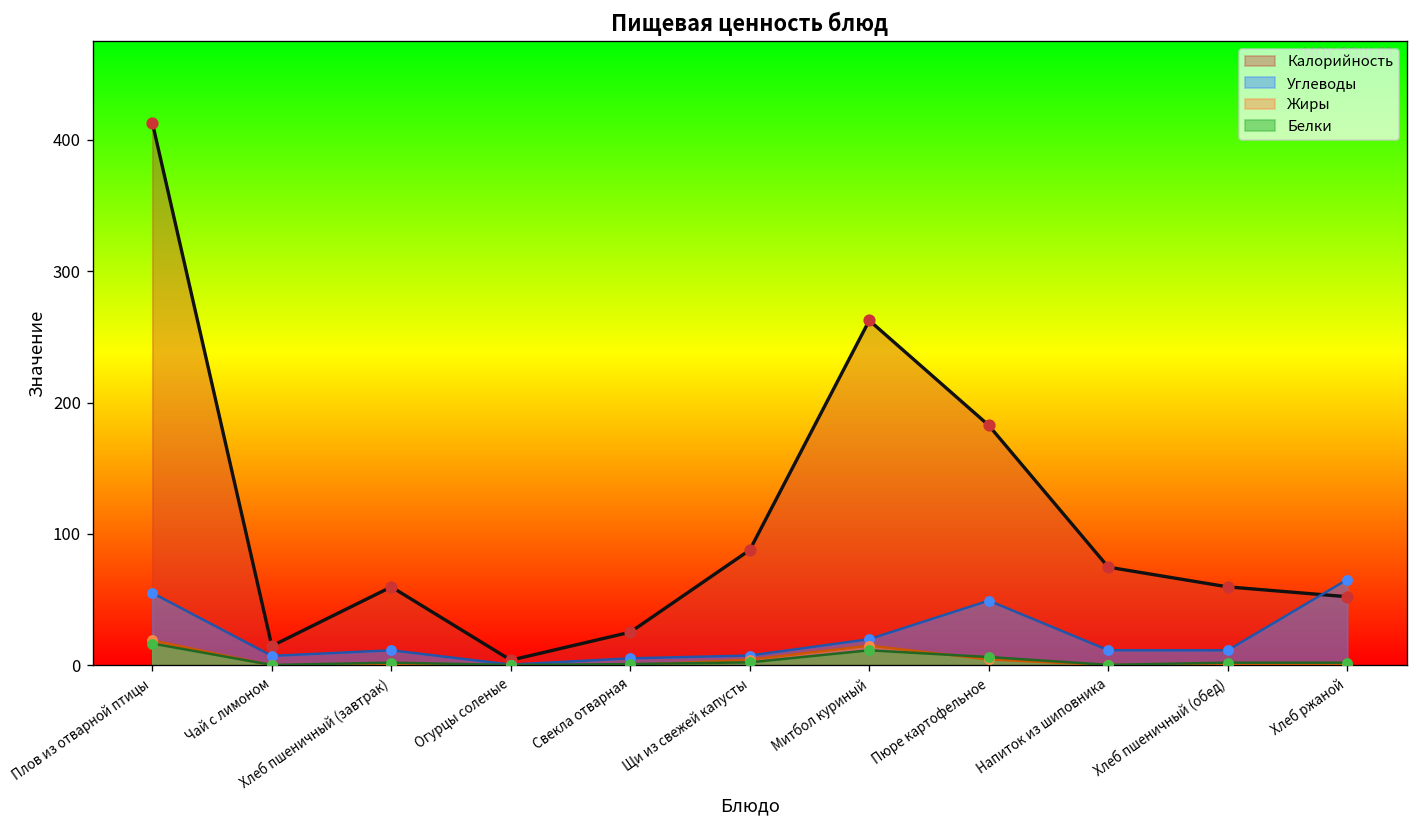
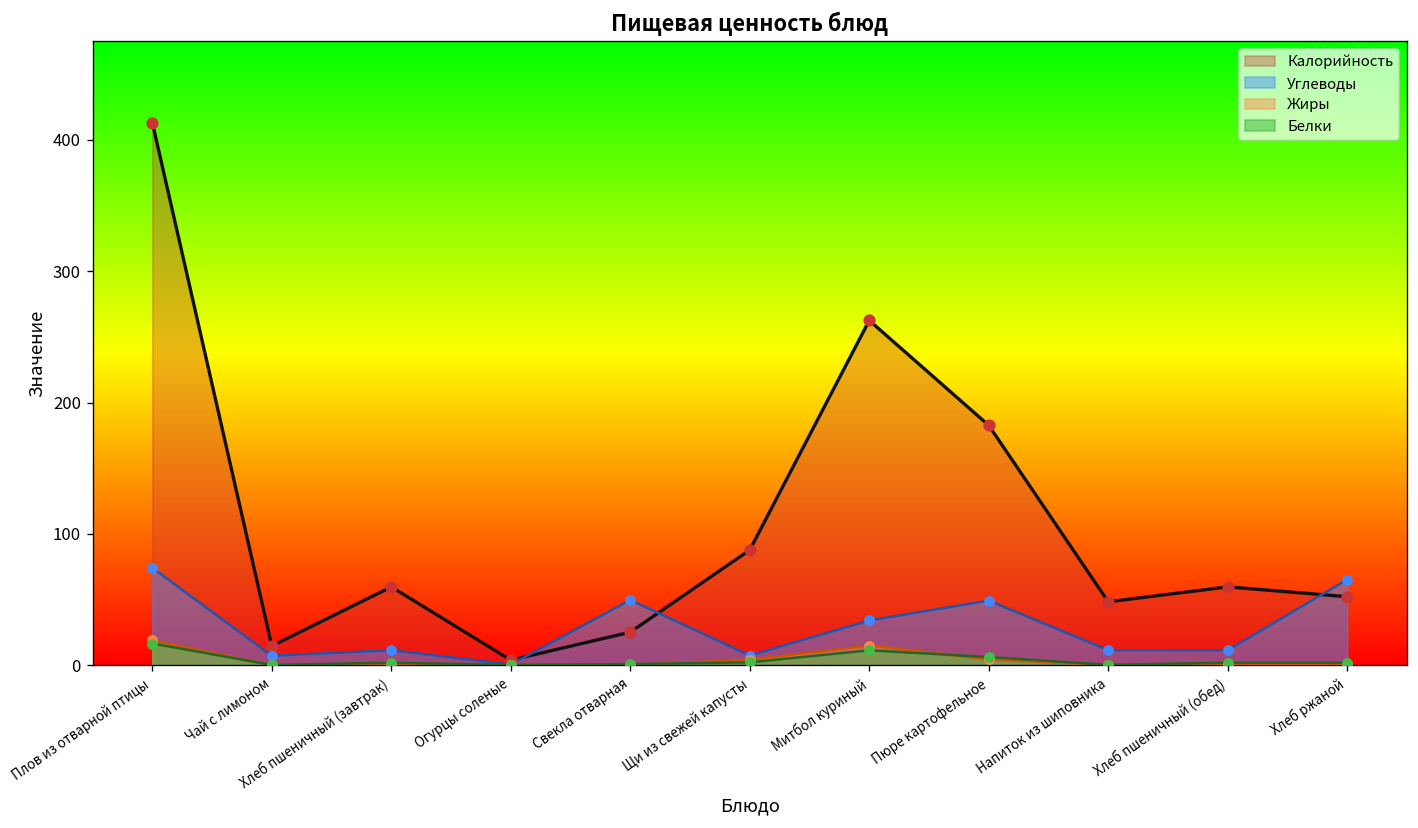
  {
    "Калорийность": {
      "Плов из отварной птицы": 413,
      "Чай с лимоном": 15,
      "Хлеб пшеничный (завтрак)": 60,
      "Огурцы соленые": 4,
      "Свекла отварная": 25,
      "Щи из свежей капусты": 88,
      "Митбол куриный": 263,
      "Пюре картофельное": 183,
-     "Напиток из шиповника": 75,
+     "Напиток из шиповника": 48,
      "Хлеб пшеничный (обед)": 60,
      "Хлеб ржаной": 52
    },
    "Углеводы": {
-     "Плов из отварной птицы": 55,
+     "Плов из отварной птицы": 74,
      "Чай с лимоном": 7,
      "Хлеб пшеничный (завтрак)": 11,
-     "Свекла отварная": 5,
+     "Свекла отварная": 50,
      "Щи из свежей капусты": 7,
-     "Митбол куриный": 20,
+     "Митбол куриный": 34,
      "Пюре картофельное": 49,
      "Напиток из шиповника": 11,
      "Хлеб пшеничный (обед)": 11,
      "Хлеб ржаной": 65
    },
    "Жиры": {
      "Плов из отварной птицы": 19,
      "Митбол куриный": 15
    },
    "Белки": {
      "Плов из отварной птицы": 17,
      "Митбол куриный": 11
    }
  }
